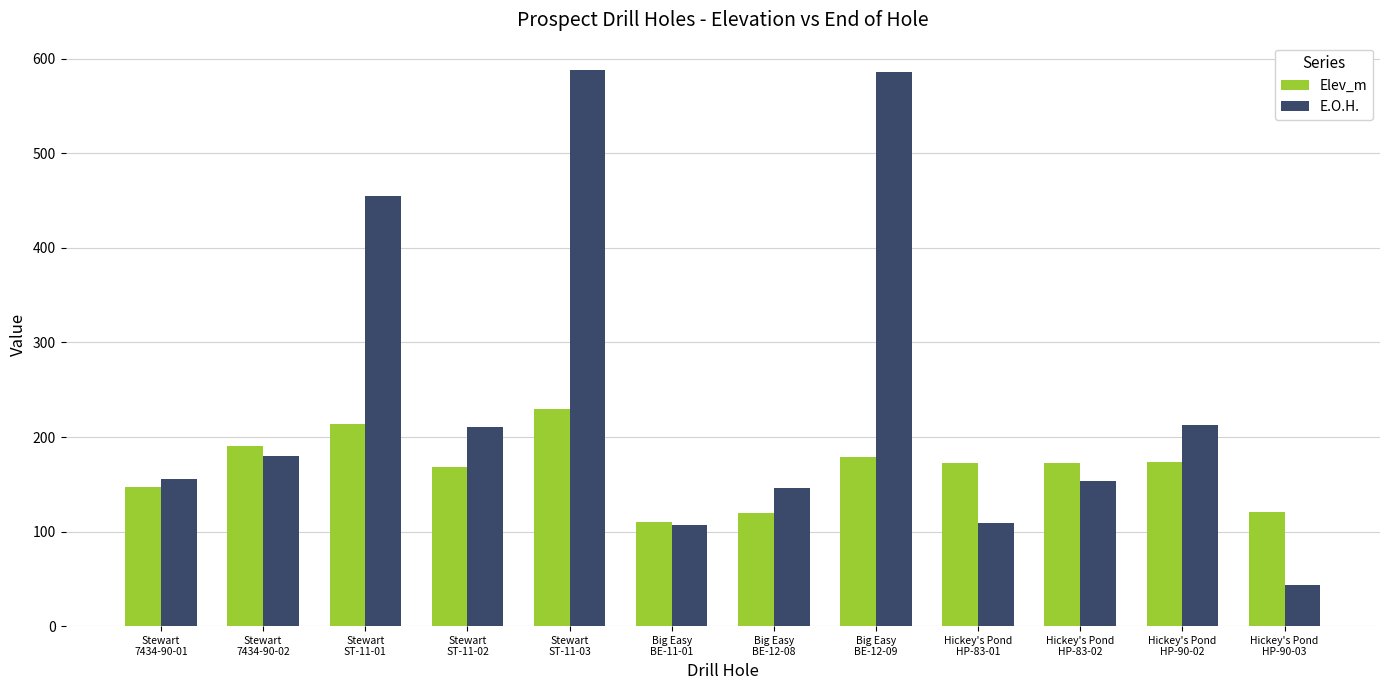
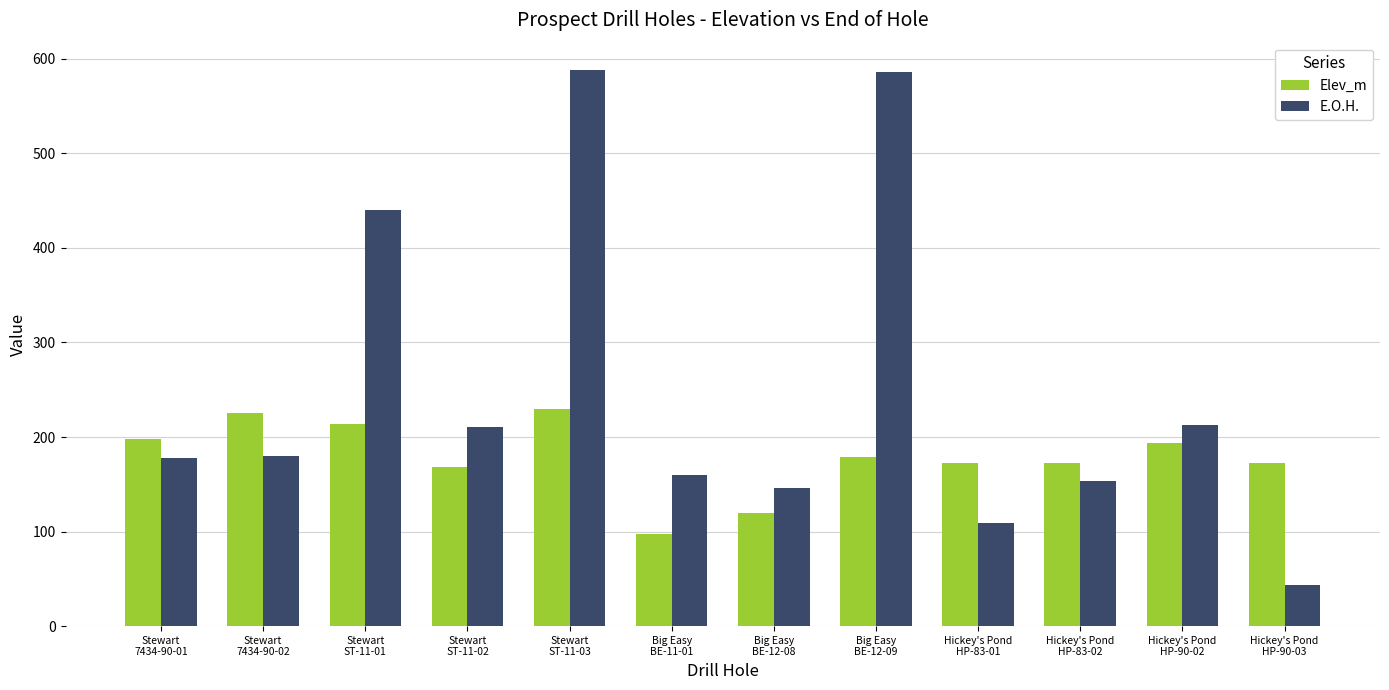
  {
    "Elev_m": {
-     "Stewart 7434-90-01": 150,
-     "Stewart 7434-90-02": 190,
+     "Stewart 7434-90-01": 200,
+     "Stewart 7434-90-02": 230,
      "Stewart ST-11-01": 210,
      "Stewart ST-11-02": 170,
      "Stewart ST-11-03": 230,
-     "Big Easy BE-11-01": 110,
+     "Big Easy BE-11-01": 100,
      "Big Easy BE-12-08": 120,
      "Big Easy BE-12-09": 180,
      "Hickey's Pond HP-83-01": 170,
      "Hickey's Pond HP-83-02": 170,
-     "Hickey's Pond HP-90-02": 170,
-     "Hickey's Pond HP-90-03": 120
+     "Hickey's Pond HP-90-02": 190,
+     "Hickey's Pond HP-90-03": 170
    },
    "E.O.H.": {
-     "Stewart 7434-90-01": 160,
+     "Stewart 7434-90-01": 180,
      "Stewart 7434-90-02": 180,
-     "Stewart ST-11-01": 460,
+     "Stewart ST-11-01": 440,
      "Stewart ST-11-02": 210,
      "Stewart ST-11-03": 590,
-     "Big Easy BE-11-01": 110,
+     "Big Easy BE-11-01": 160,
      "Big Easy BE-12-08": 150,
      "Big Easy BE-12-09": 590,
      "Hickey's Pond HP-83-01": 110,
      "Hickey's Pond HP-83-02": 150,
      "Hickey's Pond HP-90-02": 210,
      "Hickey's Pond HP-90-03": 40
    }
  }
